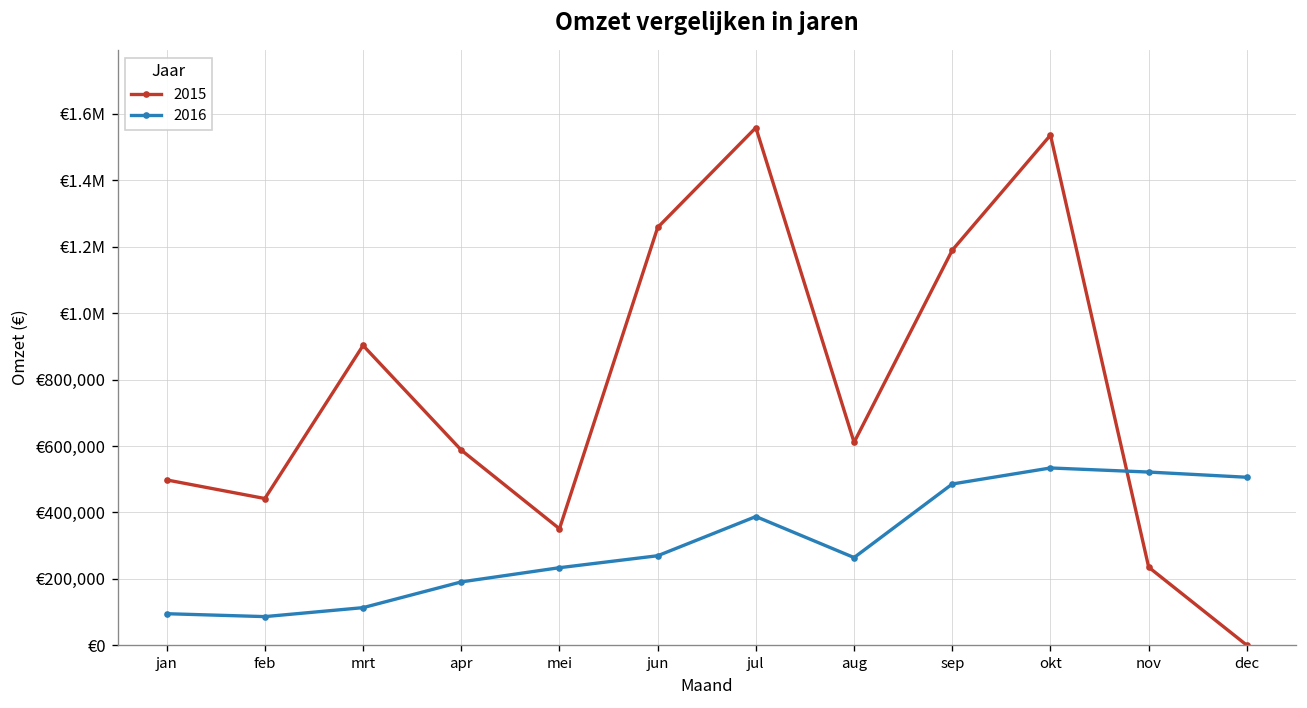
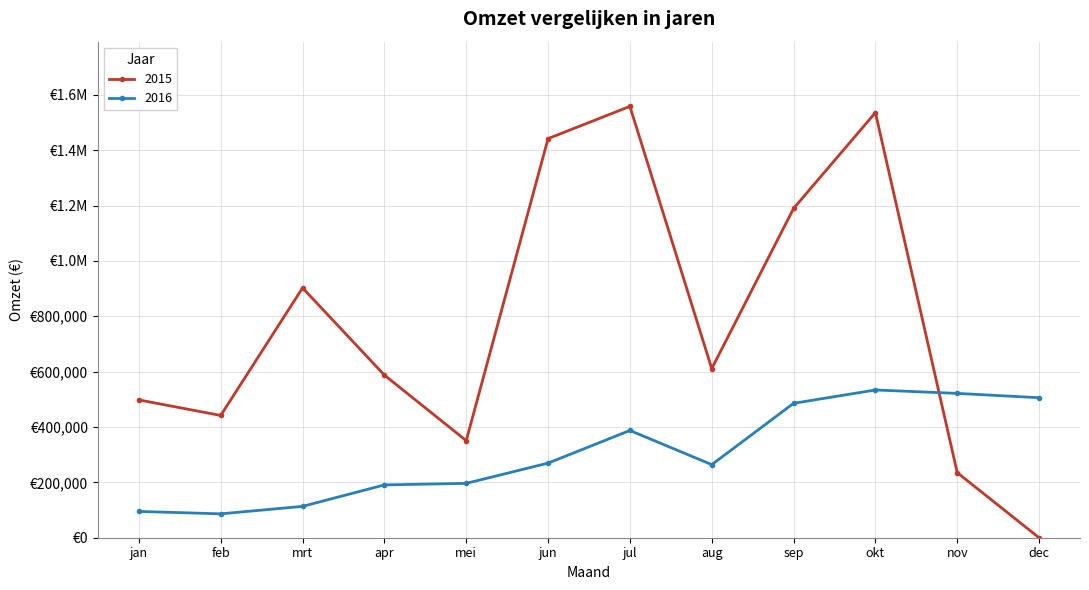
  {
    "2015": {
      "jan": "€500,000",
      "feb": "€440,000",
      "mrt": "€900,000",
      "apr": "€590,000",
      "mei": "€350,000",
-     "jun": "€1,260,000",
+     "jun": "€1,440,000",
      "jul": "€1,560,000",
      "aug": "€610,000",
      "sep": "€1,190,000",
      "okt": "€1,540,000",
      "nov": "€240,000",
      "dec": "€0"
    },
    "2016": {
      "jan": "€100,000",
      "feb": "€90,000",
      "mrt": "€110,000",
      "apr": "€190,000",
-     "mei": "€230,000",
+     "mei": "€200,000",
      "jun": "€270,000",
      "jul": "€390,000",
      "aug": "€260,000",
      "sep": "€490,000",
      "okt": "€530,000",
      "nov": "€520,000",
      "dec": "€510,000"
    }
  }
